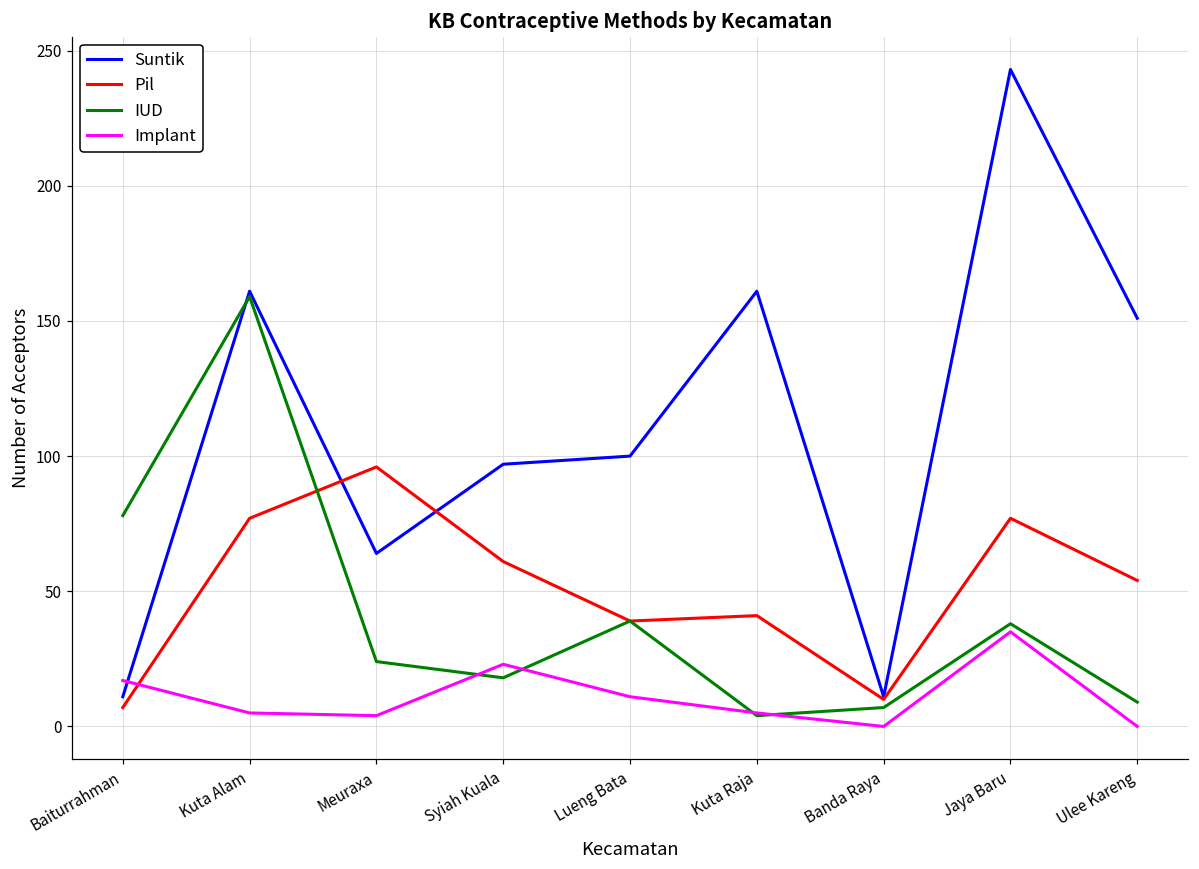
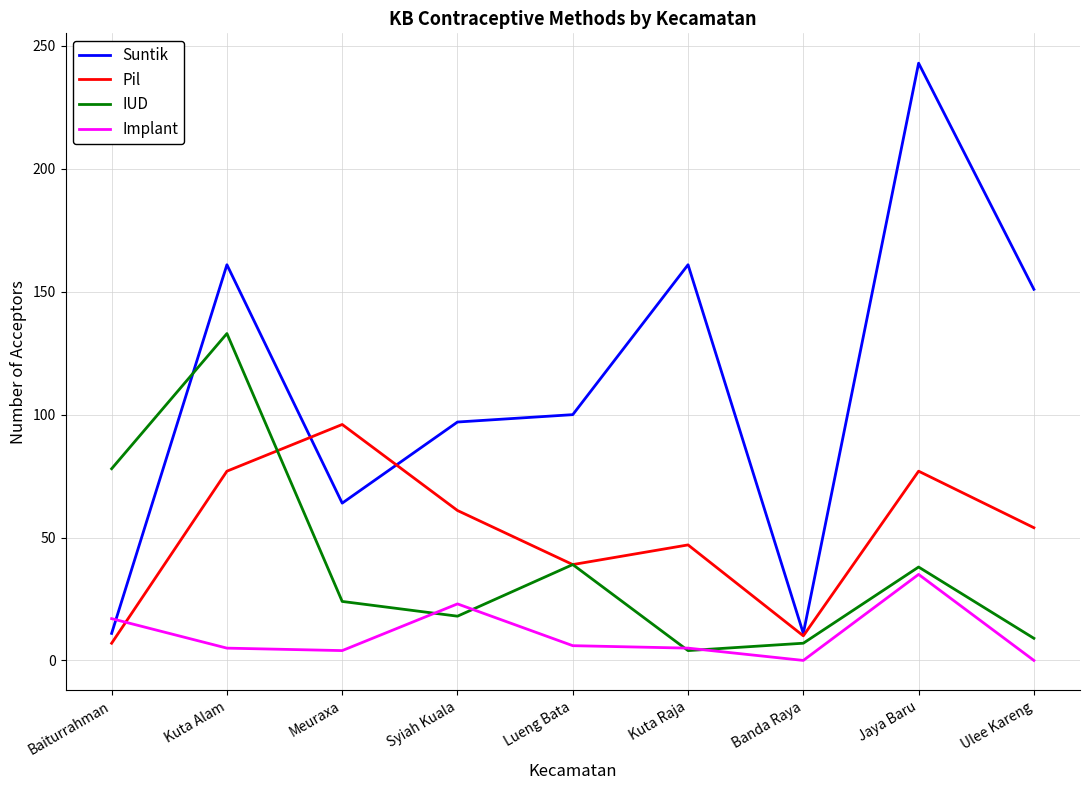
  {
    "Suntik": {
      "Baiturrahman": 11,
      "Kuta Alam": 161,
      "Meuraxa": 64,
      "Syiah Kuala": 97,
      "Lueng Bata": 100,
      "Kuta Raja": 161,
      "Jaya Baru": 243,
      "Ulee Kareng": 151
    },
    "Pil": {
      "Baiturrahman": 7,
      "Kuta Alam": 77,
      "Meuraxa": 96,
      "Syiah Kuala": 61,
-     "Kuta Raja": 41,
+     "Kuta Raja": 47,
      "Jaya Baru": 77,
      "Ulee Kareng": 54
    },
    "IUD": {
      "Baiturrahman": 78,
-     "Kuta Alam": 159,
+     "Kuta Alam": 133,
      "Meuraxa": 24,
      "Syiah Kuala": 18,
      "Banda Raya": 7,
      "Jaya Baru": 38,
      "Ulee Kareng": 9
    },
    "Implant": {
      "Baiturrahman": 17,
      "Kuta Alam": 5,
      "Meuraxa": 4,
      "Syiah Kuala": 23,
-     "Lueng Bata": 11,
+     "Lueng Bata": 6,
      "Banda Raya": 0,
      "Jaya Baru": 35,
      "Ulee Kareng": 0
    }
  }
